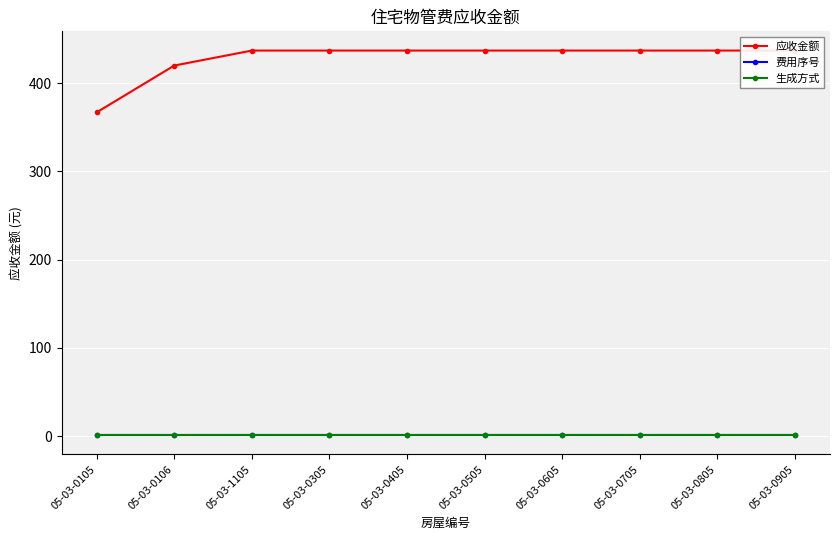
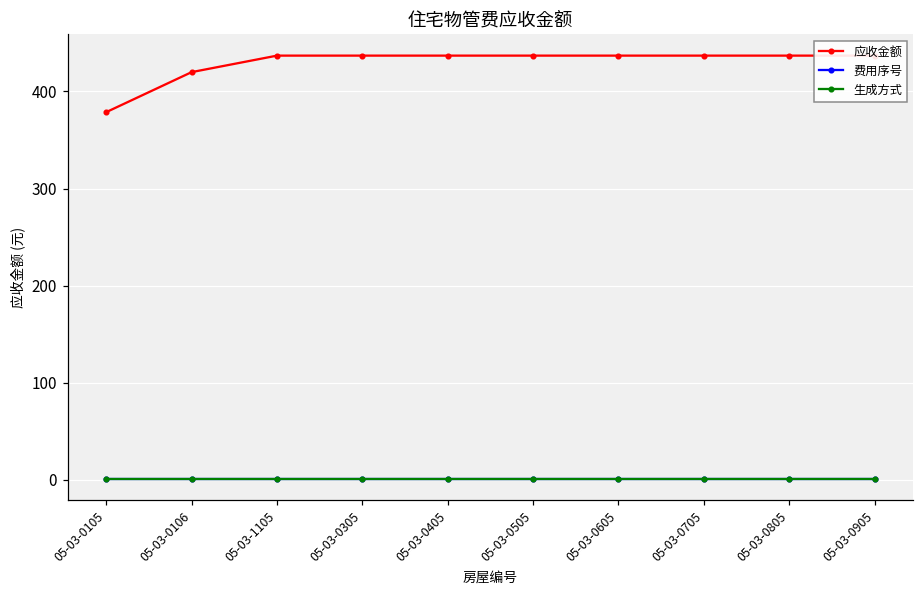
  {
    "应收金额": {
-     "05-03-0105": 370,
+     "05-03-0105": 380,
      "05-03-0106": 420,
      "05-03-1105": 440,
      "05-03-0305": 440,
      "05-03-0405": 440,
      "05-03-0505": 440,
      "05-03-0605": 440,
      "05-03-0705": 440,
      "05-03-0805": 440
    },
    "生成方式": {
      "05-03-0105": 0,
      "05-03-0106": 0,
      "05-03-1105": 0,
      "05-03-0305": 0,
      "05-03-0405": 0,
      "05-03-0505": 0,
      "05-03-0605": 0,
      "05-03-0705": 0,
      "05-03-0805": 0,
      "05-03-0905": 0
    }
  }
